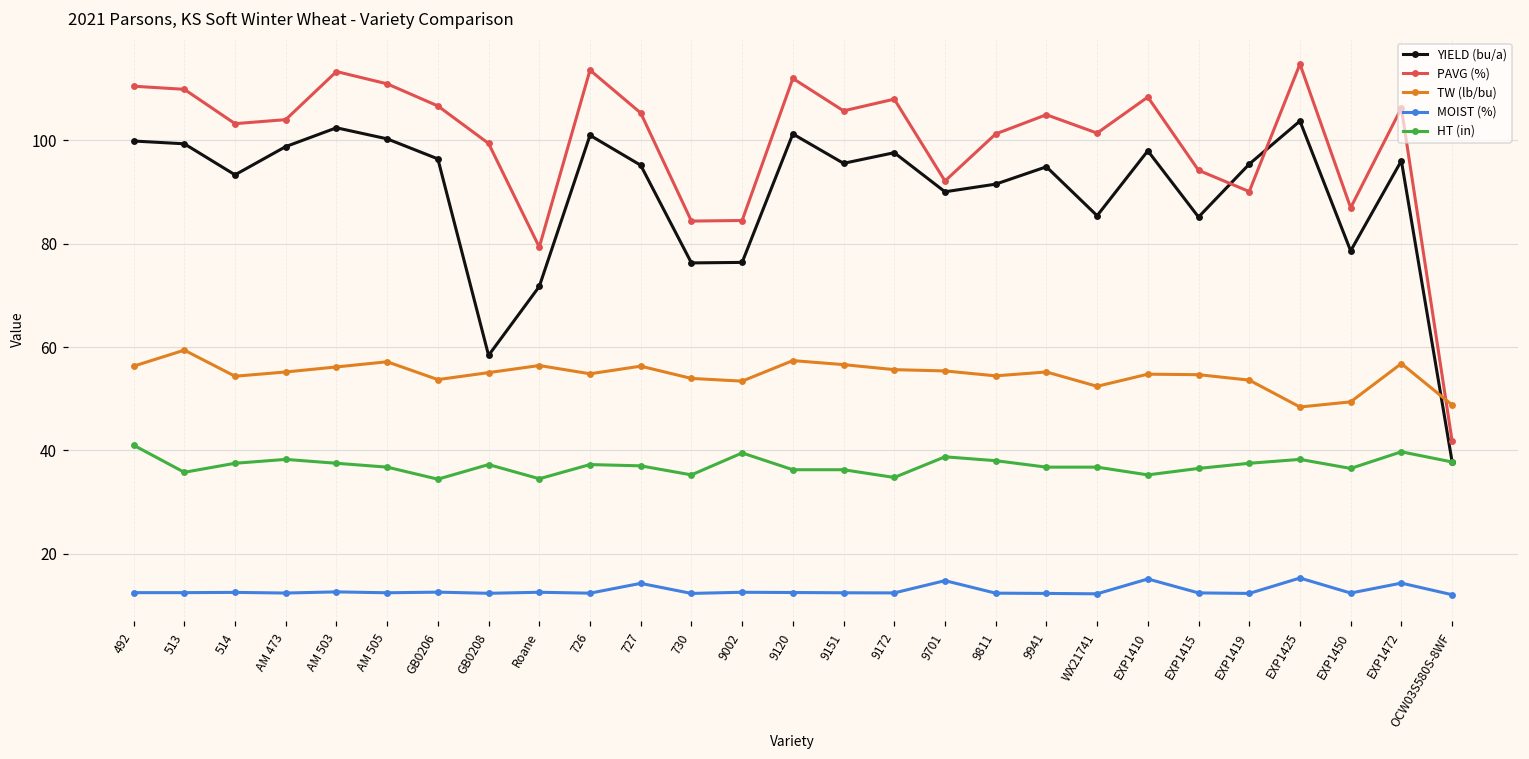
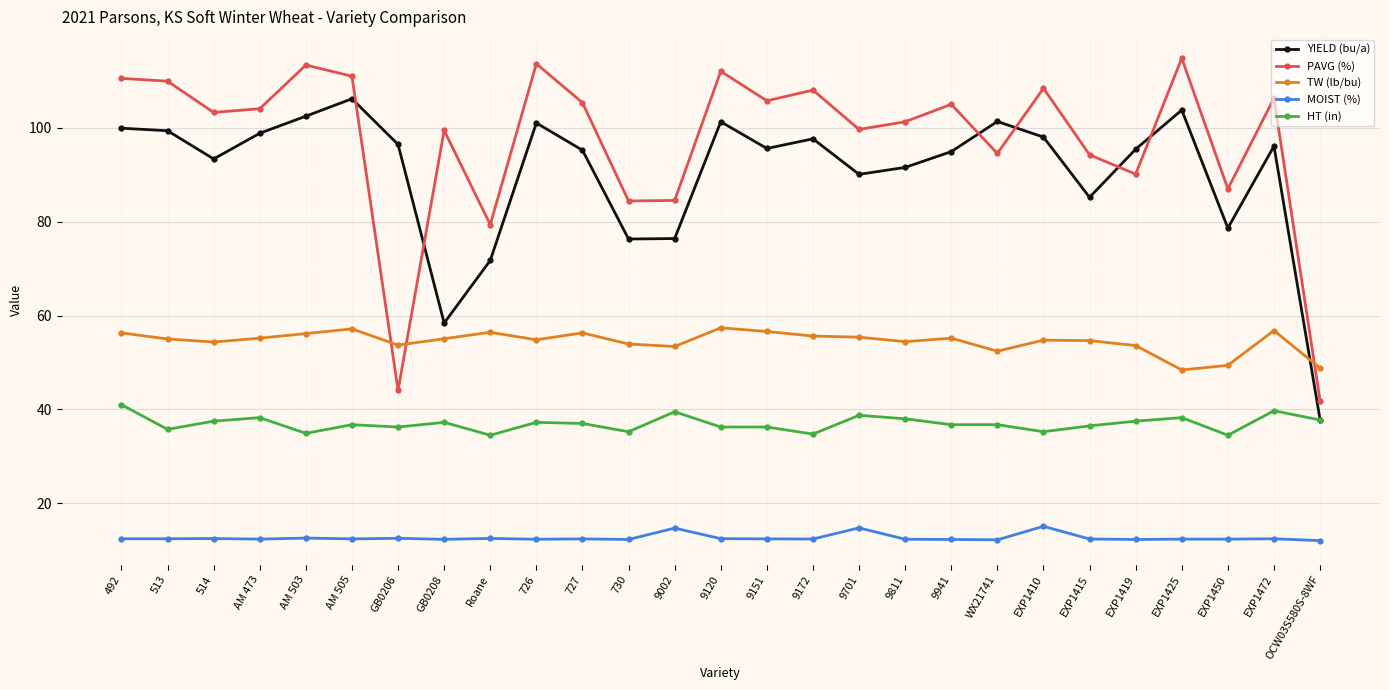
  {
    "YIELD (bu/a)": {
      "492": 100,
      "513": 99,
      "514": 93,
      "AM 473": 99,
      "AM 503": 102,
-     "AM 505": 100,
+     "AM 505": 106,
      "GB0206": 96,
      "GB0208": 58,
      "Roane": 72,
      "726": 101,
      "727": 95,
      "730": 76,
      "9002": 76,
      "9120": 101,
      "9151": 96,
      "9172": 98,
      "9701": 90,
      "9811": 92,
      "9941": 95,
-     "WX21741": 85,
+     "WX21741": 101,
      "EXP1410": 98,
      "EXP1415": 85,
      "EXP1419": 95,
      "EXP1425": 104,
      "EXP1450": 79,
      "EXP1472": 96
    },
    "PAVG (%)": {
      "492": 111,
      "513": 110,
      "514": 103,
      "AM 473": 104,
      "AM 503": 113,
      "AM 505": 111,
-     "GB0206": 107,
+     "GB0206": 44,
      "GB0208": 99,
      "Roane": 79,
      "726": 114,
      "727": 105,
      "730": 84,
      "9002": 85,
      "9120": 112,
      "9151": 106,
      "9172": 108,
-     "9701": 92,
+     "9701": 100,
      "9811": 101,
      "9941": 105,
-     "WX21741": 101,
+     "WX21741": 95,
      "EXP1410": 108,
      "EXP1415": 94,
      "EXP1419": 90,
      "EXP1425": 115,
      "EXP1450": 87,
      "OCW03S580S-8WF": 42
    },
    "TW (lb/bu)": {
      "492": 56,
-     "513": 59,
+     "513": 55,
      "514": 54,
      "AM 473": 55,
      "AM 503": 56,
      "AM 505": 57,
      "GB0206": 54,
      "GB0208": 55,
      "Roane": 56,
      "726": 55,
      "727": 56,
      "730": 54,
      "9002": 53,
      "9120": 57,
      "9151": 57,
      "9172": 56,
      "9701": 55,
      "9811": 54,
      "9941": 55,
      "WX21741": 52,
      "EXP1410": 55,
      "EXP1415": 55,
      "EXP1419": 54,
      "EXP1425": 48,
      "EXP1450": 49,
      "EXP1472": 57,
      "OCW03S580S-8WF": 49
    },
    "MOIST (%)": {
      "492": 12,
      "513": 12,
      "514": 13,
      "AM 473": 12,
      "AM 503": 13,
      "AM 505": 12,
      "GB0206": 13,
      "GB0208": 12,
      "Roane": 13,
      "726": 12,
-     "727": 14,
+     "727": 12,
      "730": 12,
-     "9002": 13,
+     "9002": 15,
      "9120": 12,
      "9151": 12,
      "9172": 12,
      "9701": 15,
      "9811": 12,
      "9941": 12,
      "WX21741": 12,
      "EXP1410": 15,
      "EXP1415": 12,
      "EXP1419": 12,
-     "EXP1425": 15,
+     "EXP1425": 12,
      "EXP1450": 12,
-     "EXP1472": 14,
+     "EXP1472": 12,
      "OCW03S580S-8WF": 12
    },
    "HT (in)": {
      "492": 41,
      "513": 36,
      "514": 38,
      "AM 473": 38,
-     "AM 503": 38,
+     "AM 503": 35,
      "AM 505": 37,
-     "GB0206": 34,
+     "GB0206": 36,
      "GB0208": 37,
      "Roane": 35,
      "726": 37,
      "727": 37,
      "730": 35,
      "9002": 40,
      "9120": 36,
      "9151": 36,
      "9172": 35,
      "9701": 39,
      "9811": 38,
      "9941": 37,
      "WX21741": 37,
      "EXP1410": 35,
      "EXP1415": 37,
      "EXP1419": 38,
      "EXP1425": 38,
-     "EXP1450": 37,
+     "EXP1450": 35,
      "EXP1472": 40
    }
  }
